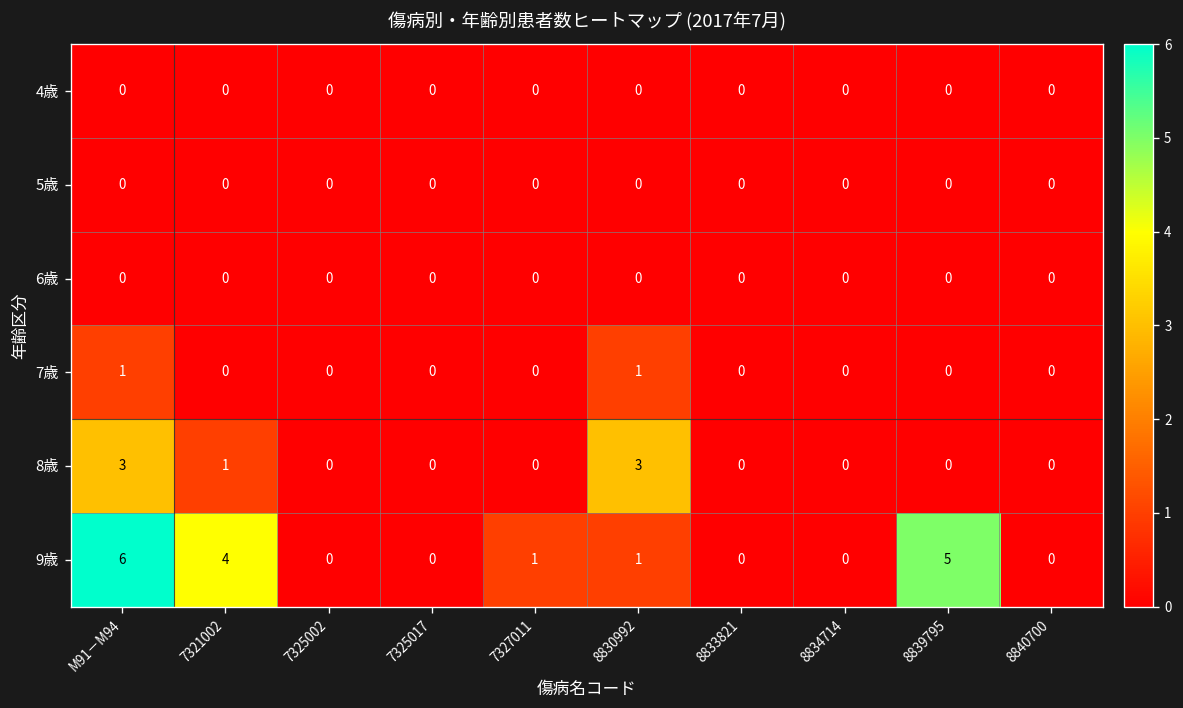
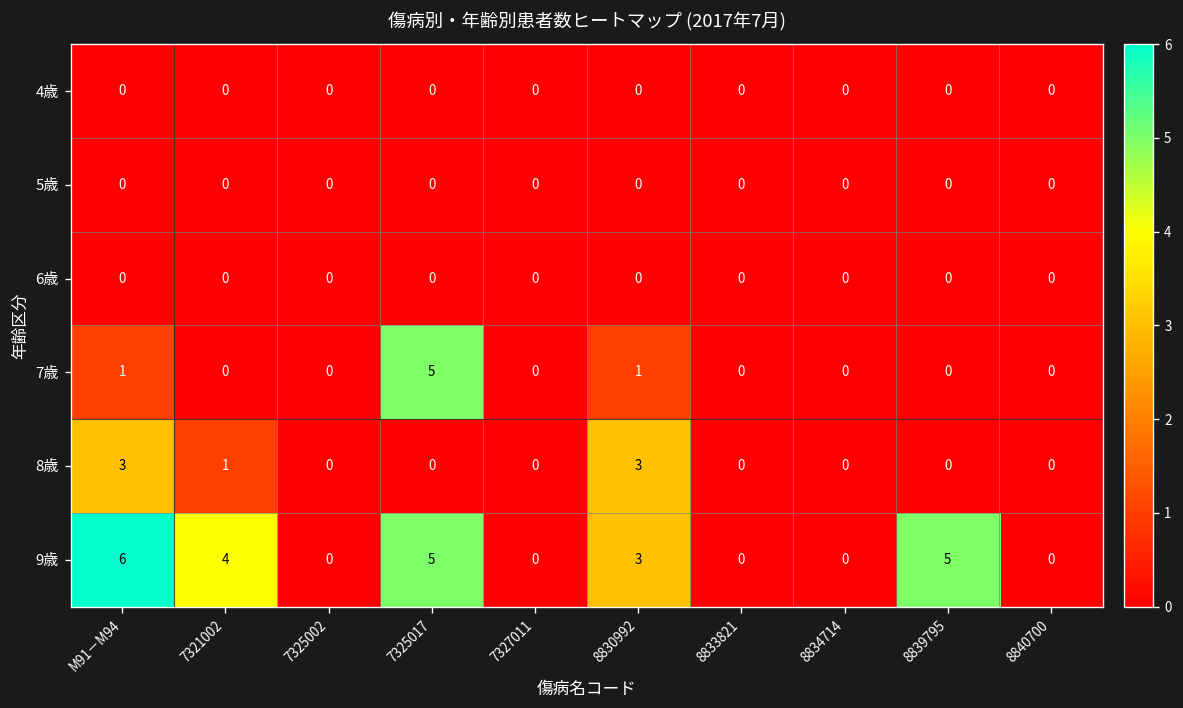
  {
    "4歳": {
      "M91－M94": 0,
      "7321002": 0,
      "7325002": 0,
      "7325017": 0,
      "7327011": 0,
      "8830992": 0,
      "8833821": 0,
      "8834714": 0,
      "8839795": 0,
      "8840700": 0
    },
    "5歳": {
      "M91－M94": 0,
      "7321002": 0,
      "7325002": 0,
      "7325017": 0,
      "7327011": 0,
      "8830992": 0,
      "8833821": 0,
      "8834714": 0,
      "8839795": 0,
      "8840700": 0
    },
    "6歳": {
      "M91－M94": 0,
      "7321002": 0,
      "7325002": 0,
      "7325017": 0,
      "7327011": 0,
      "8830992": 0,
      "8833821": 0,
      "8834714": 0,
      "8839795": 0,
      "8840700": 0
    },
    "7歳": {
      "M91－M94": 1,
      "7321002": 0,
      "7325002": 0,
-     "7325017": 0,
+     "7325017": 5,
      "7327011": 0,
      "8830992": 1,
      "8833821": 0,
      "8834714": 0,
      "8839795": 0,
      "8840700": 0
    },
    "8歳": {
      "M91－M94": 3,
      "7321002": 1,
      "7325002": 0,
      "7325017": 0,
      "7327011": 0,
      "8830992": 3,
      "8833821": 0,
      "8834714": 0,
      "8839795": 0,
      "8840700": 0
    },
    "9歳": {
      "M91－M94": 6,
      "7321002": 4,
      "7325002": 0,
-     "7325017": 0,
-     "7327011": 1,
-     "8830992": 1,
+     "7325017": 5,
+     "7327011": 0,
+     "8830992": 3,
      "8833821": 0,
      "8834714": 0,
      "8839795": 5,
      "8840700": 0
    }
  }
